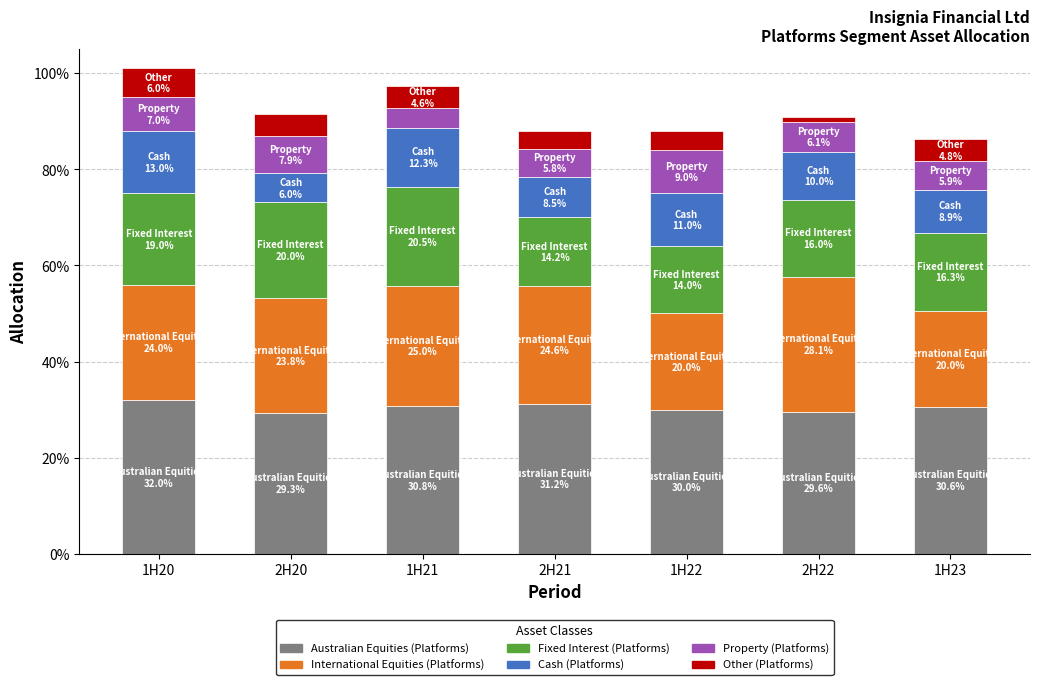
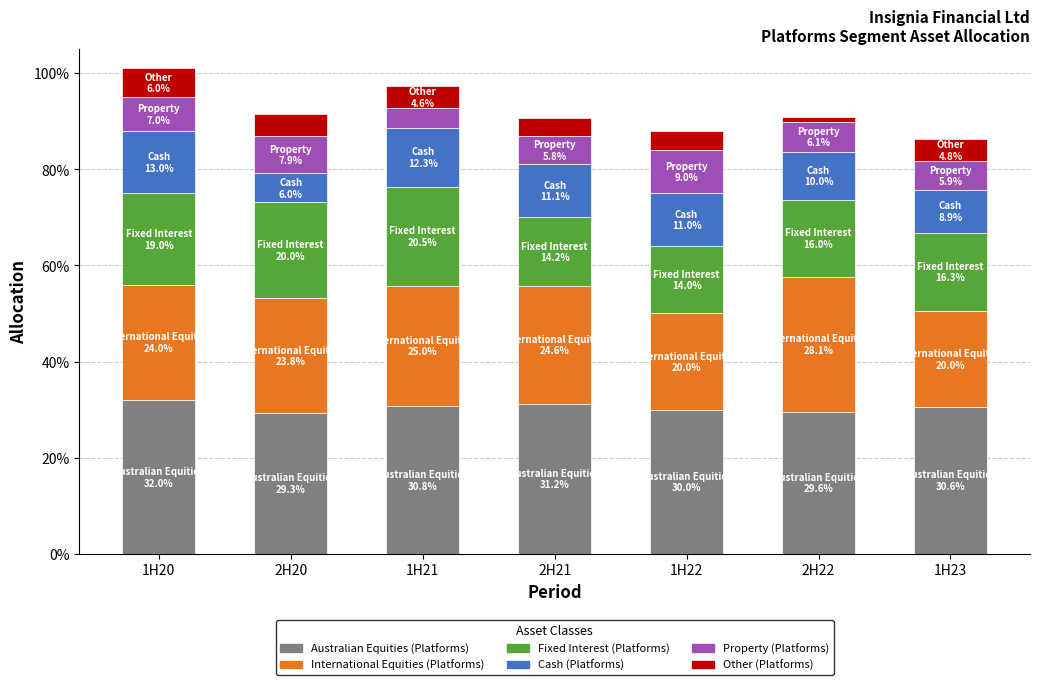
  {
    "Australian Equities (Platforms)": {
      "1H20": "32.0%",
      "2H20": "29.3%",
      "1H21": "30.8%",
      "2H21": "31.2%",
      "1H22": "30.0%",
      "2H22": "29.6%",
      "1H23": "30.6%"
    },
    "International Equities (Platforms)": {
      "1H20": "24.0%",
      "2H20": "23.8%",
      "1H21": "25.0%",
      "2H21": "24.6%",
      "1H22": "20.0%",
      "2H22": "28.1%",
      "1H23": "20.0%"
    },
    "Fixed Interest (Platforms)": {
      "1H20": "19.0%",
      "2H20": "20.0%",
      "1H21": "20.5%",
      "2H21": "14.2%",
      "1H22": "14.0%",
      "2H22": "16.0%",
      "1H23": "16.3%"
    },
    "Cash (Platforms)": {
      "1H20": "13.0%",
      "2H20": "6.0%",
      "1H21": "12.3%",
-     "2H21": "8.5%",
+     "2H21": "11.1%",
      "1H22": "11.0%",
      "2H22": "10.0%",
      "1H23": "8.9%"
    },
    "Property (Platforms)": {
      "1H20": "7.0%",
      "2H20": "7.9%",
      "2H21": "5.8%",
      "1H22": "9.0%",
      "2H22": "6.1%",
      "1H23": "5.9%"
    },
    "Other (Platforms)": {
      "1H20": "6.0%",
      "1H21": "4.6%",
      "1H23": "4.8%"
    }
  }
